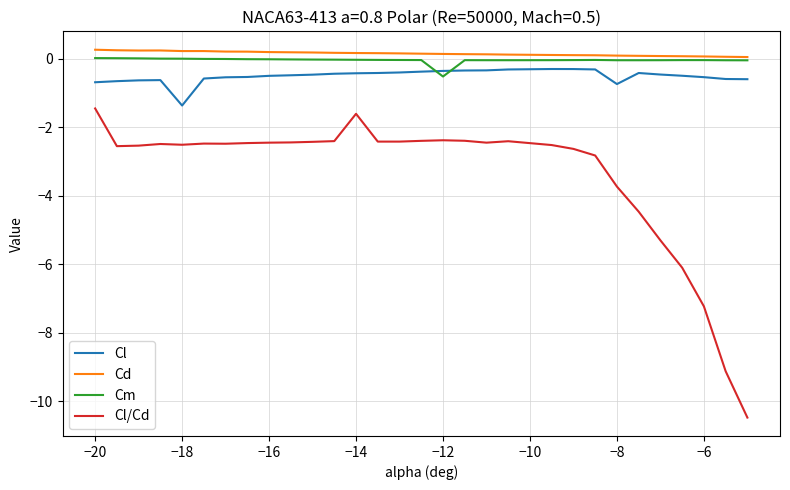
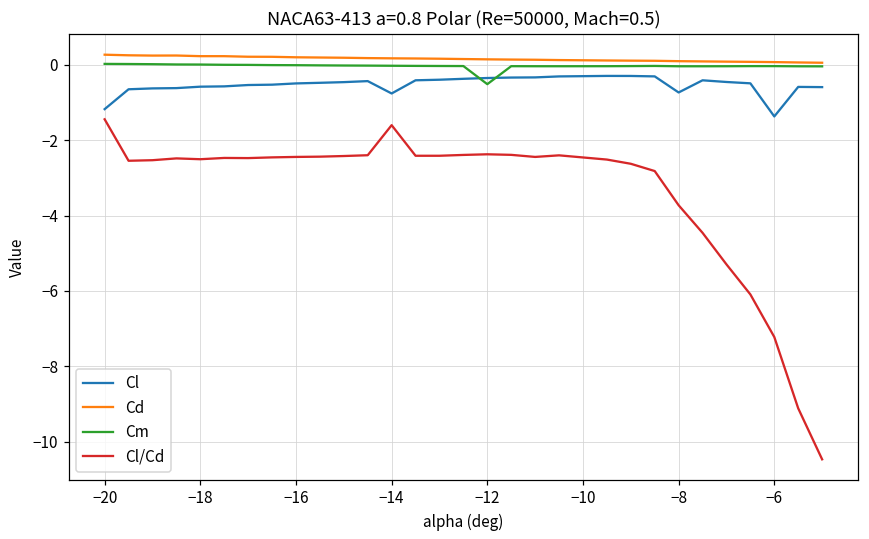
  {
    "Cl": {
-     "−20": -0.7,
-     "−18": -1.4,
+     "−20": -1.2,
+     "−18": -0.6,
      "−16": -0.5,
-     "−14": -0.4,
+     "−14": -0.8,
      "−12": -0.3,
      "−8": -0.7,
-     "−6": -0.5
+     "−6": -1.4
    },
    "Cd": {
      "−20": 0.3,
      "−18": 0.2,
      "−16": 0.2,
      "−14": 0.2,
      "−12": 0.1,
      "−8": 0.1,
      "−6": 0.1
    },
    "Cm": {
      "−20": 0.0,
      "−18": 0.0,
      "−16": 0.0,
      "−14": 0.0,
      "−12": -0.5,
      "−8": 0.0,
      "−6": 0.0
    },
    "Cl/Cd": {
      "−20": -1.4,
      "−18": -2.5,
      "−16": -2.4,
      "−14": -1.6,
      "−12": -2.4,
      "−8": -3.7,
      "−6": -7.2
    }
  }
